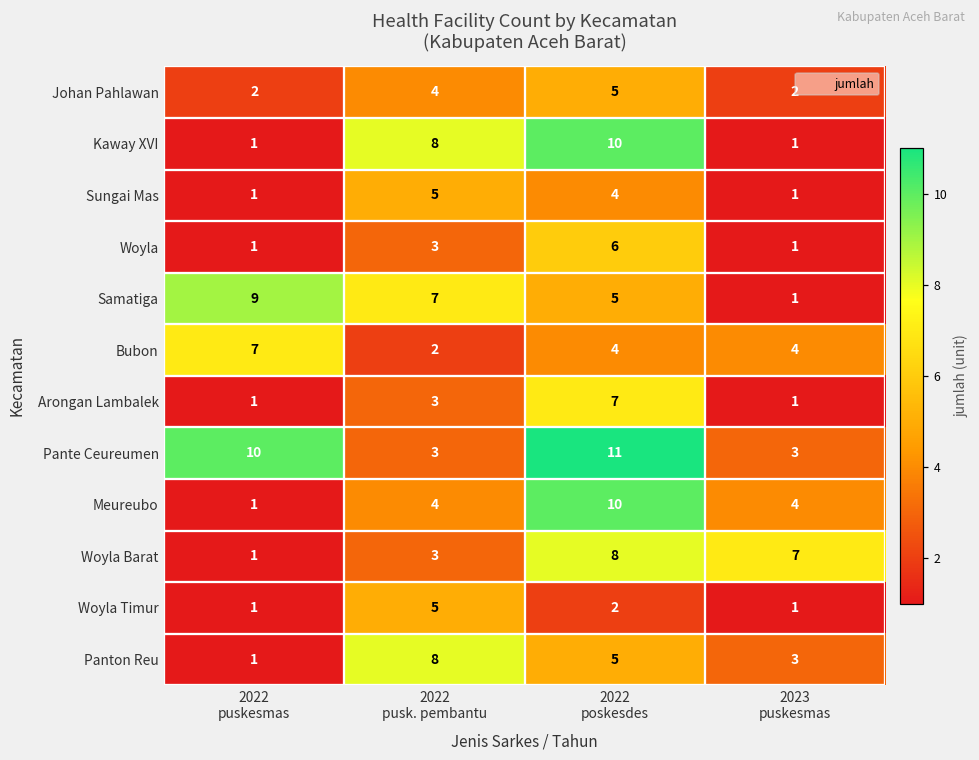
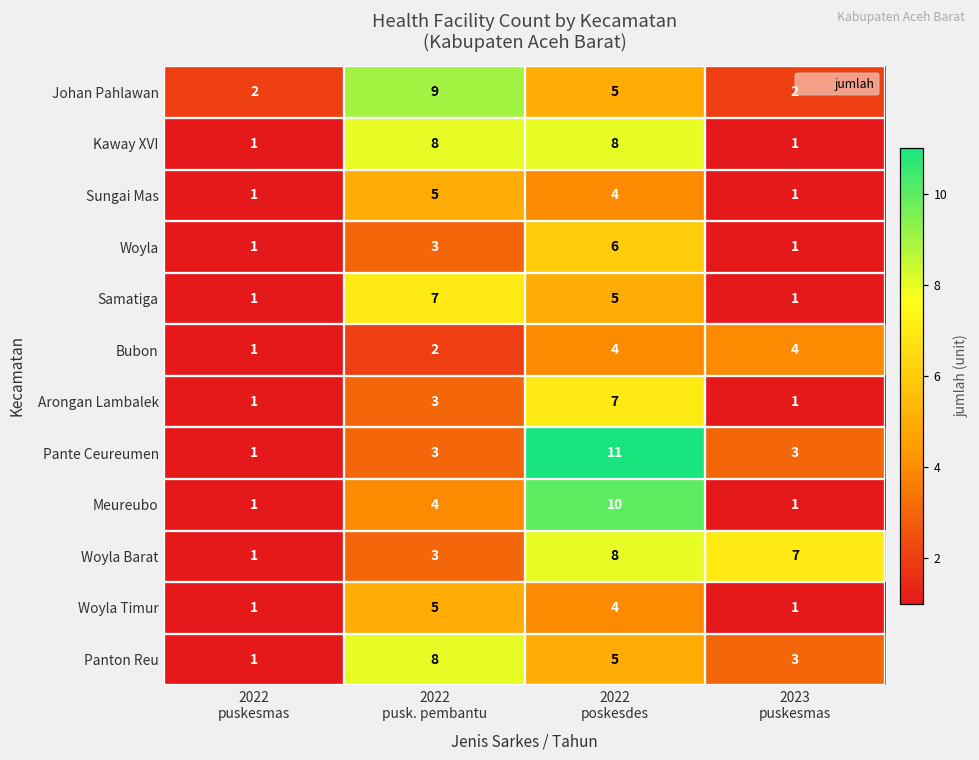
  {
    "Johan Pahlawan": {
      "2022 puskesmas": 2,
-     "2022 pusk. pembantu": 4,
+     "2022 pusk. pembantu": 9,
      "2022 poskesdes": 5
    },
    "Kaway XVI": {
      "2022 puskesmas": 1,
      "2022 pusk. pembantu": 8,
-     "2022 poskesdes": 10,
+     "2022 poskesdes": 8,
      "2023 puskesmas": 1
    },
    "Sungai Mas": {
      "2022 puskesmas": 1,
      "2022 pusk. pembantu": 5,
      "2022 poskesdes": 4,
      "2023 puskesmas": 1
    },
    "Woyla": {
      "2022 puskesmas": 1,
      "2022 pusk. pembantu": 3,
      "2022 poskesdes": 6,
      "2023 puskesmas": 1
    },
    "Samatiga": {
-     "2022 puskesmas": 9,
+     "2022 puskesmas": 1,
      "2022 pusk. pembantu": 7,
      "2022 poskesdes": 5,
      "2023 puskesmas": 1
    },
    "Bubon": {
-     "2022 puskesmas": 7,
+     "2022 puskesmas": 1,
      "2022 pusk. pembantu": 2,
      "2022 poskesdes": 4,
      "2023 puskesmas": 4
    },
    "Arongan Lambalek": {
      "2022 puskesmas": 1,
      "2022 pusk. pembantu": 3,
      "2022 poskesdes": 7,
      "2023 puskesmas": 1
    },
    "Pante Ceureumen": {
-     "2022 puskesmas": 10,
+     "2022 puskesmas": 1,
      "2022 pusk. pembantu": 3,
      "2022 poskesdes": 11,
      "2023 puskesmas": 3
    },
    "Meureubo": {
      "2022 puskesmas": 1,
      "2022 pusk. pembantu": 4,
      "2022 poskesdes": 10,
-     "2023 puskesmas": 4
+     "2023 puskesmas": 1
    },
    "Woyla Barat": {
      "2022 puskesmas": 1,
      "2022 pusk. pembantu": 3,
      "2022 poskesdes": 8,
      "2023 puskesmas": 7
    },
    "Woyla Timur": {
      "2022 puskesmas": 1,
      "2022 pusk. pembantu": 5,
-     "2022 poskesdes": 2,
+     "2022 poskesdes": 4,
      "2023 puskesmas": 1
    },
    "Panton Reu": {
      "2022 puskesmas": 1,
      "2022 pusk. pembantu": 8,
      "2022 poskesdes": 5,
      "2023 puskesmas": 3
    }
  }
